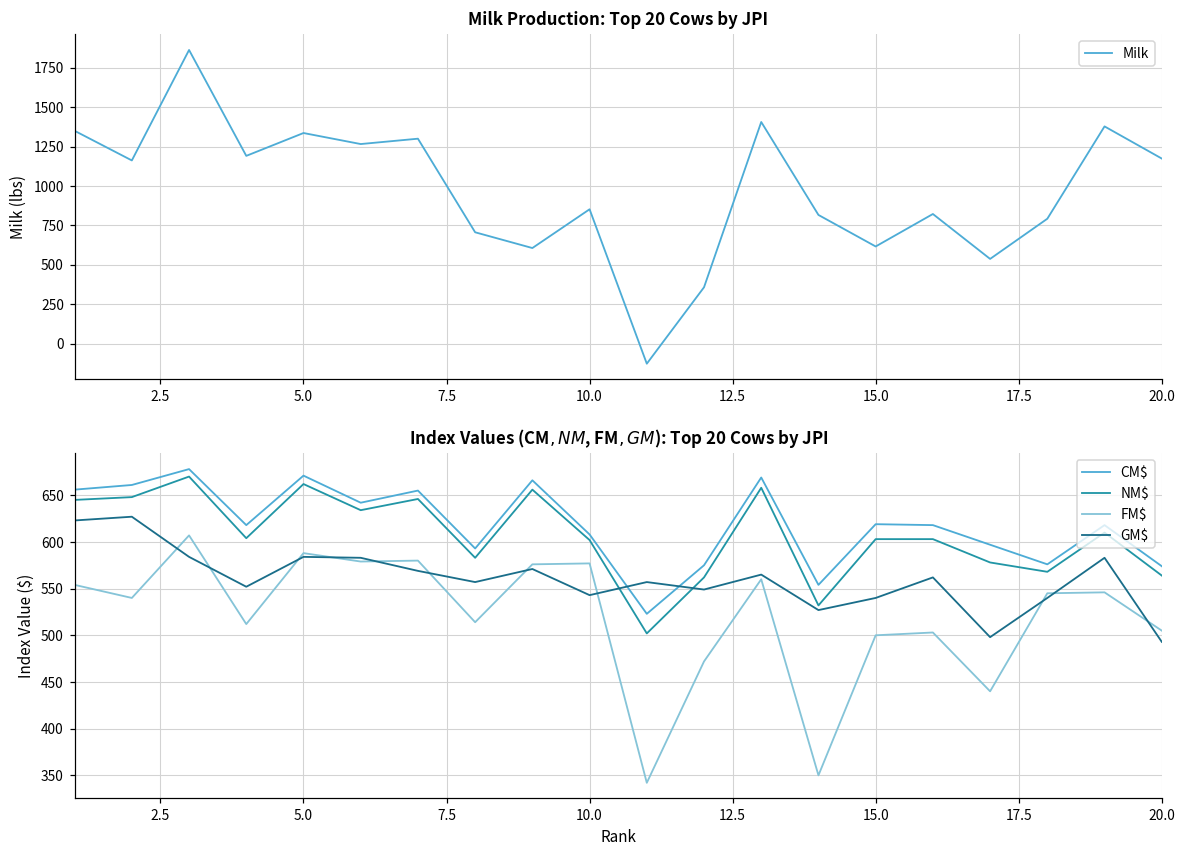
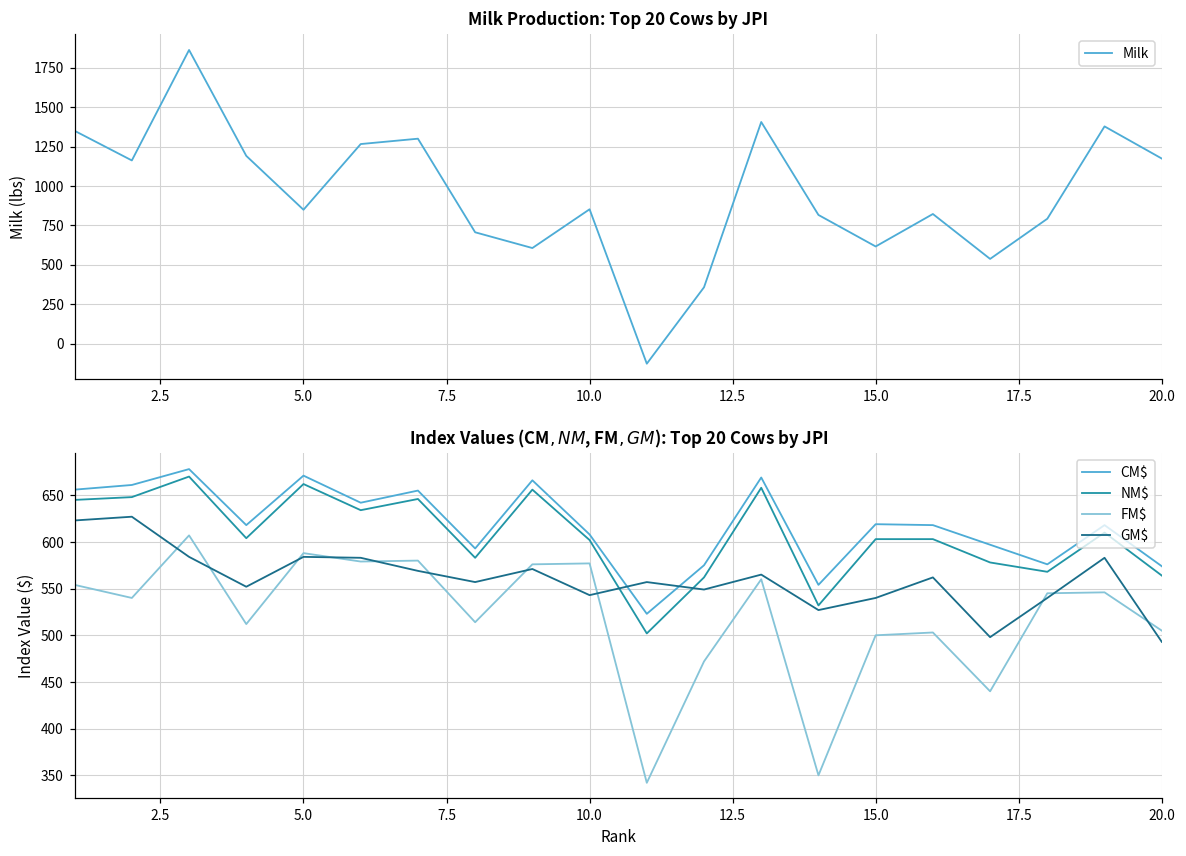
  {
    "Milk Production: Top 20 Cows by JPI": {
-     "5.0": 1340,
+     "5.0": 850,
      "10.0": 850,
      "15.0": 620,
      "20.0": 1170
    }
  }
